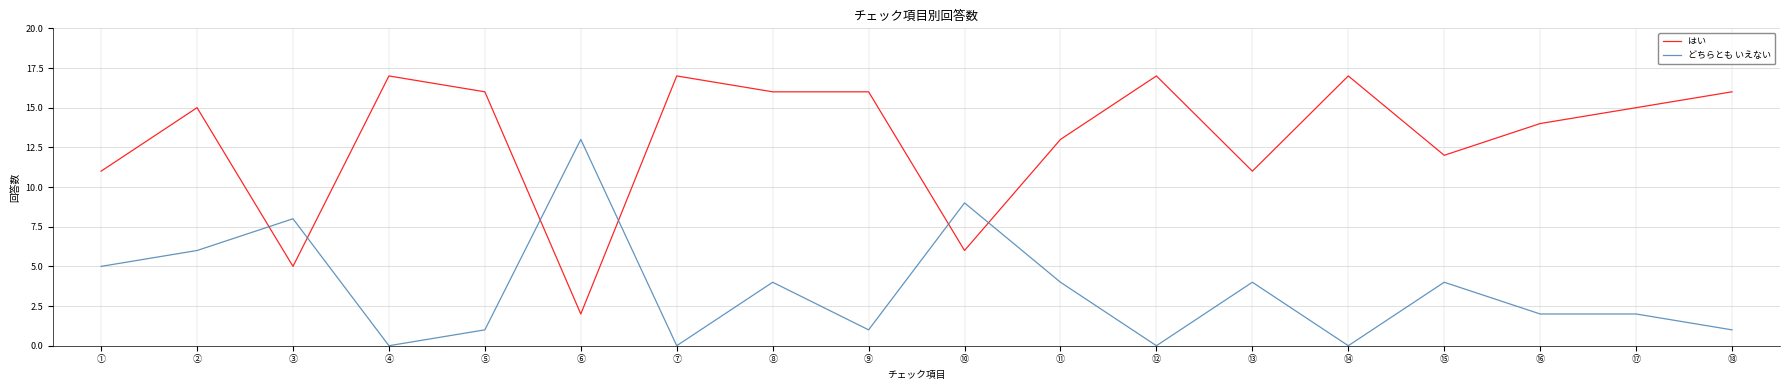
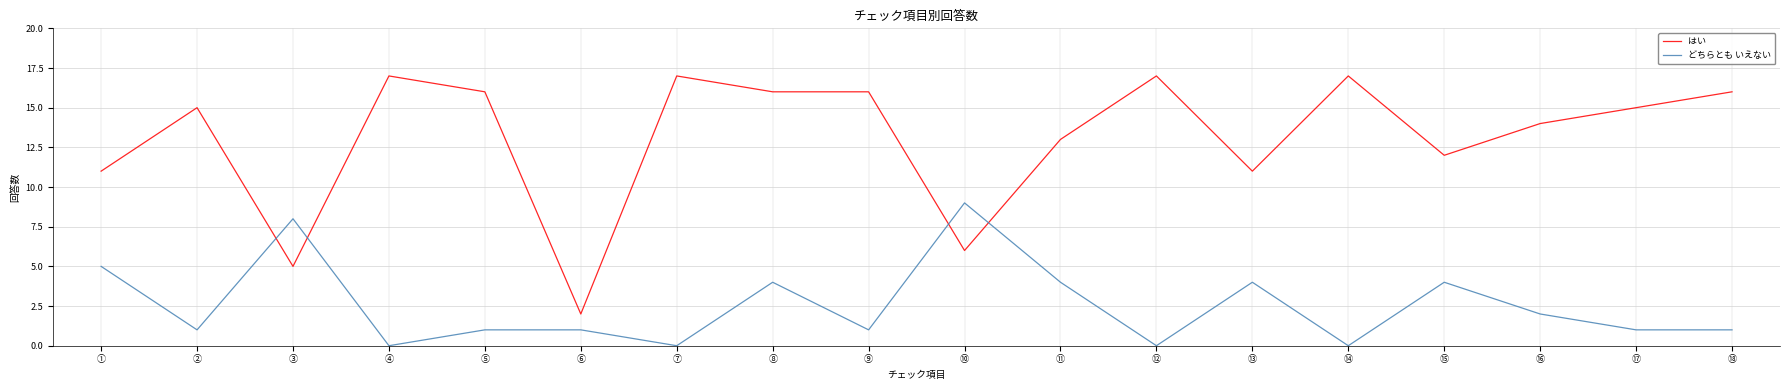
  {
    "はい": {
      "①": 11,
      "②": 15,
      "③": 5,
      "④": 17,
      "⑤": 16,
      "⑥": 2,
      "⑦": 17,
      "⑧": 16,
      "⑨": 16,
      "⑩": 6,
      "⑪": 13,
      "⑫": 17,
      "⑬": 11,
      "⑭": 17,
      "⑮": 12,
      "⑯": 14,
      "⑰": 15,
      "⑱": 16
    },
    "どちらとも いえない": {
      "①": 5,
-     "②": 6,
+     "②": 1,
      "③": 8,
      "④": 0,
      "⑤": 1,
-     "⑥": 13,
+     "⑥": 1,
      "⑦": 0,
      "⑧": 4,
      "⑨": 1,
      "⑩": 9,
      "⑪": 4,
      "⑫": 0,
      "⑬": 4,
      "⑭": 0,
      "⑮": 4,
      "⑯": 2,
-     "⑰": 2,
+     "⑰": 1,
      "⑱": 1
    }
  }
